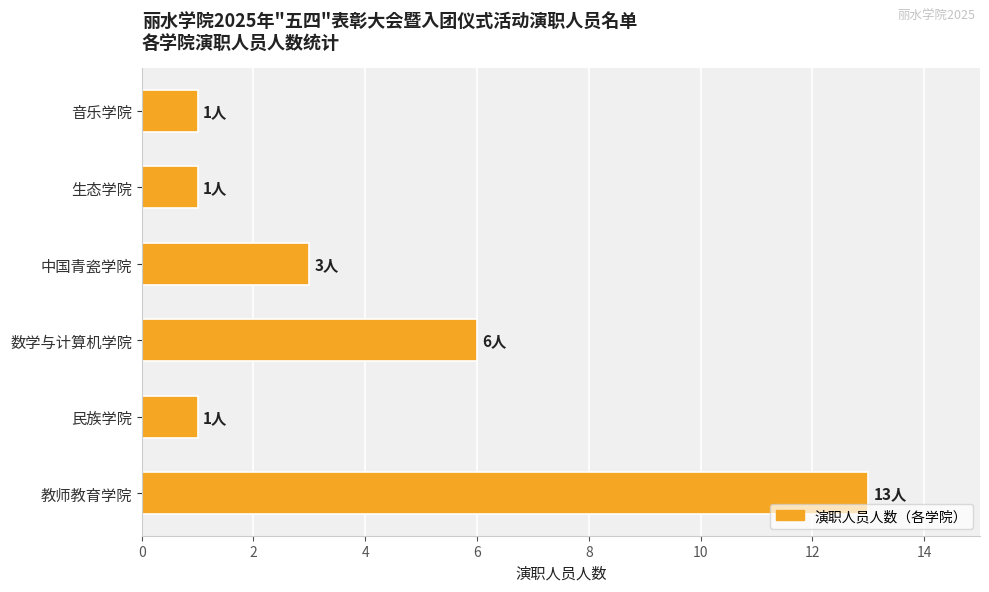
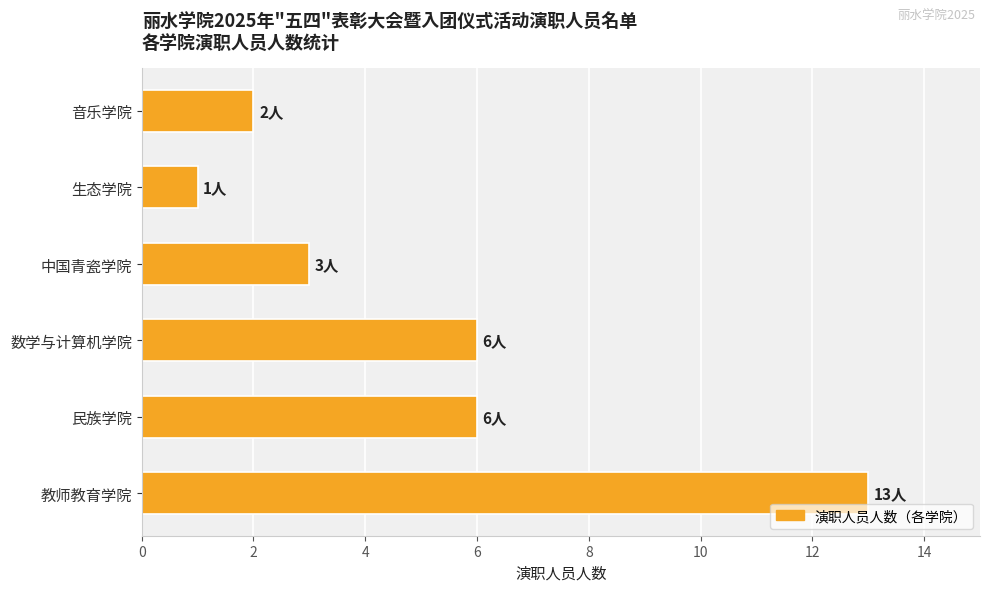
  {
-   "音乐学院": "1人",
+   "音乐学院": "2人",
    "生态学院": "1人",
    "中国青瓷学院": "3人",
    "数学与计算机学院": "6人",
-   "民族学院": "1人",
+   "民族学院": "6人",
    "教师教育学院": "13人"
  }
